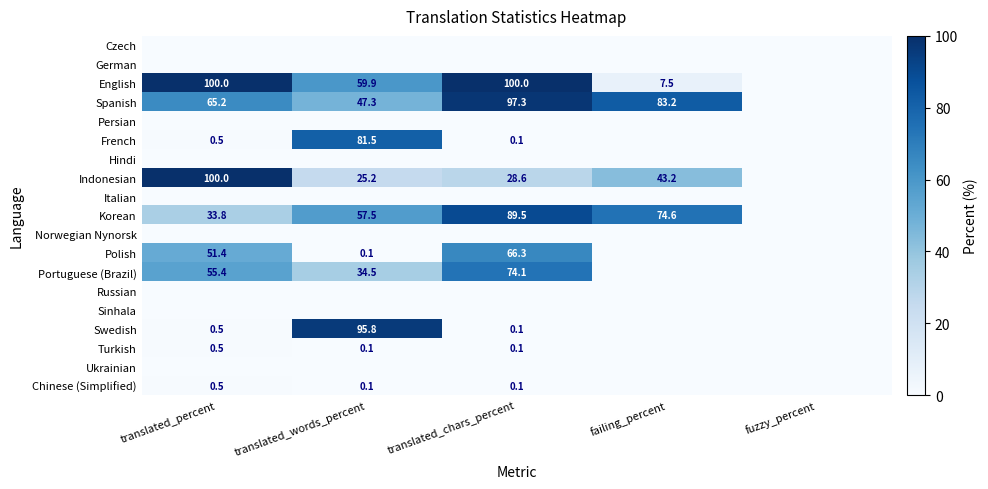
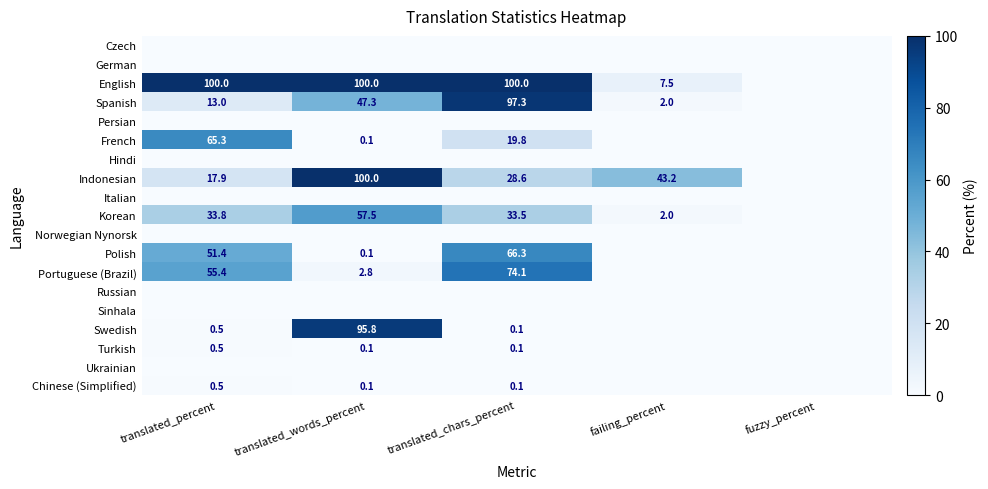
  {
    "English": {
      "translated_percent": 100.0,
-     "translated_words_percent": 59.9,
+     "translated_words_percent": 100.0,
      "translated_chars_percent": 100.0,
      "failing_percent": 7.5
    },
    "Spanish": {
-     "translated_percent": 65.2,
+     "translated_percent": 13.0,
      "translated_words_percent": 47.3,
      "translated_chars_percent": 97.3,
-     "failing_percent": 83.2
+     "failing_percent": 2.0
    },
    "French": {
-     "translated_percent": 0.5,
-     "translated_words_percent": 81.5,
-     "translated_chars_percent": 0.1
+     "translated_percent": 65.3,
+     "translated_words_percent": 0.1,
+     "translated_chars_percent": 19.8
    },
    "Indonesian": {
-     "translated_percent": 100.0,
-     "translated_words_percent": 25.2,
+     "translated_percent": 17.9,
+     "translated_words_percent": 100.0,
      "translated_chars_percent": 28.6,
      "failing_percent": 43.2
    },
    "Korean": {
      "translated_percent": 33.8,
      "translated_words_percent": 57.5,
-     "translated_chars_percent": 89.5,
-     "failing_percent": 74.6
+     "translated_chars_percent": 33.5,
+     "failing_percent": 2.0
    },
    "Polish": {
      "translated_percent": 51.4,
      "translated_words_percent": 0.1,
      "translated_chars_percent": 66.3
    },
    "Portuguese (Brazil)": {
      "translated_percent": 55.4,
-     "translated_words_percent": 34.5,
+     "translated_words_percent": 2.8,
      "translated_chars_percent": 74.1
    },
    "Swedish": {
      "translated_percent": 0.5,
      "translated_words_percent": 95.8,
      "translated_chars_percent": 0.1
    },
    "Turkish": {
      "translated_percent": 0.5,
      "translated_words_percent": 0.1,
      "translated_chars_percent": 0.1
    },
    "Chinese (Simplified)": {
      "translated_percent": 0.5,
      "translated_words_percent": 0.1,
      "translated_chars_percent": 0.1
    }
  }
